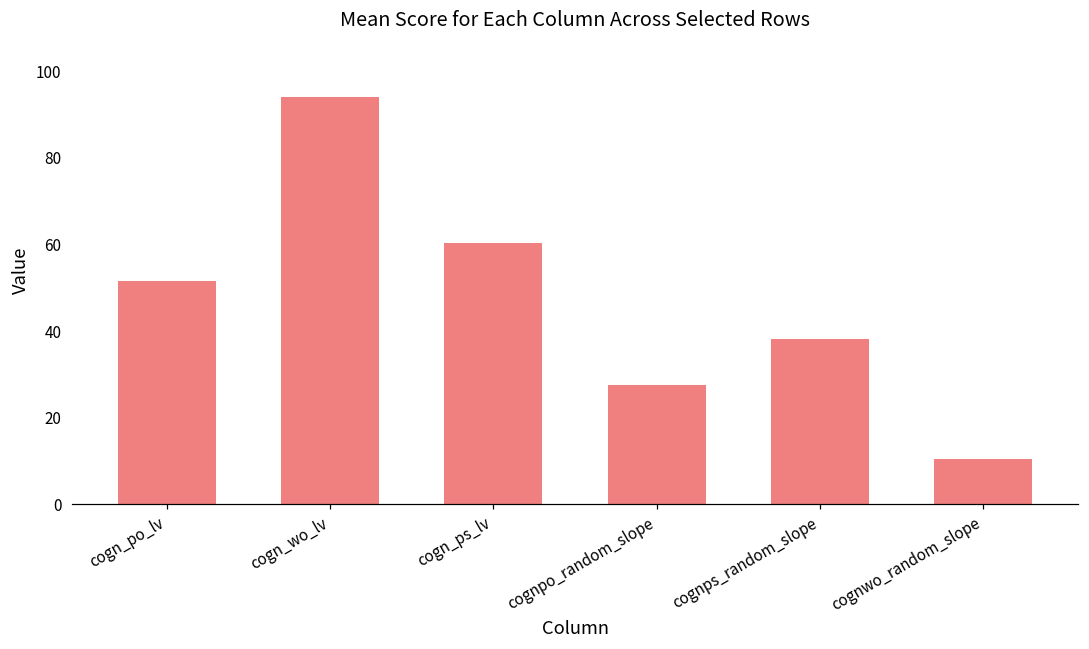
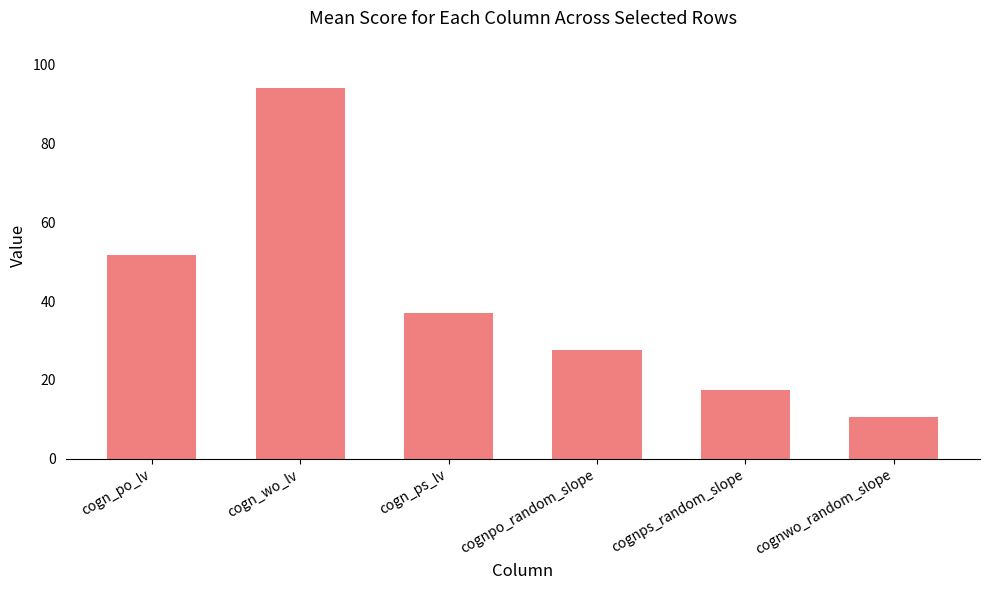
  {
    "cogn_po_lv": 52,
    "cogn_wo_lv": 94,
-   "cogn_ps_lv": 60,
+   "cogn_ps_lv": 37,
    "cognpo_random_slope": 28,
-   "cognps_random_slope": 38,
+   "cognps_random_slope": 17,
    "cognwo_random_slope": 10
  }
